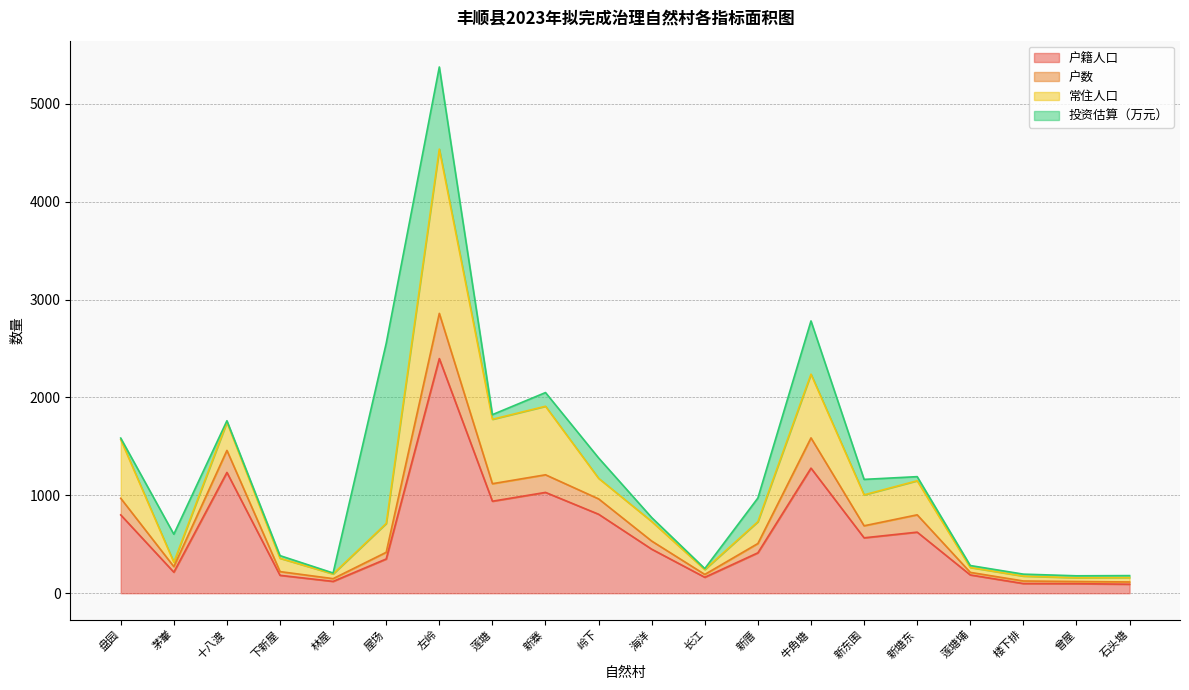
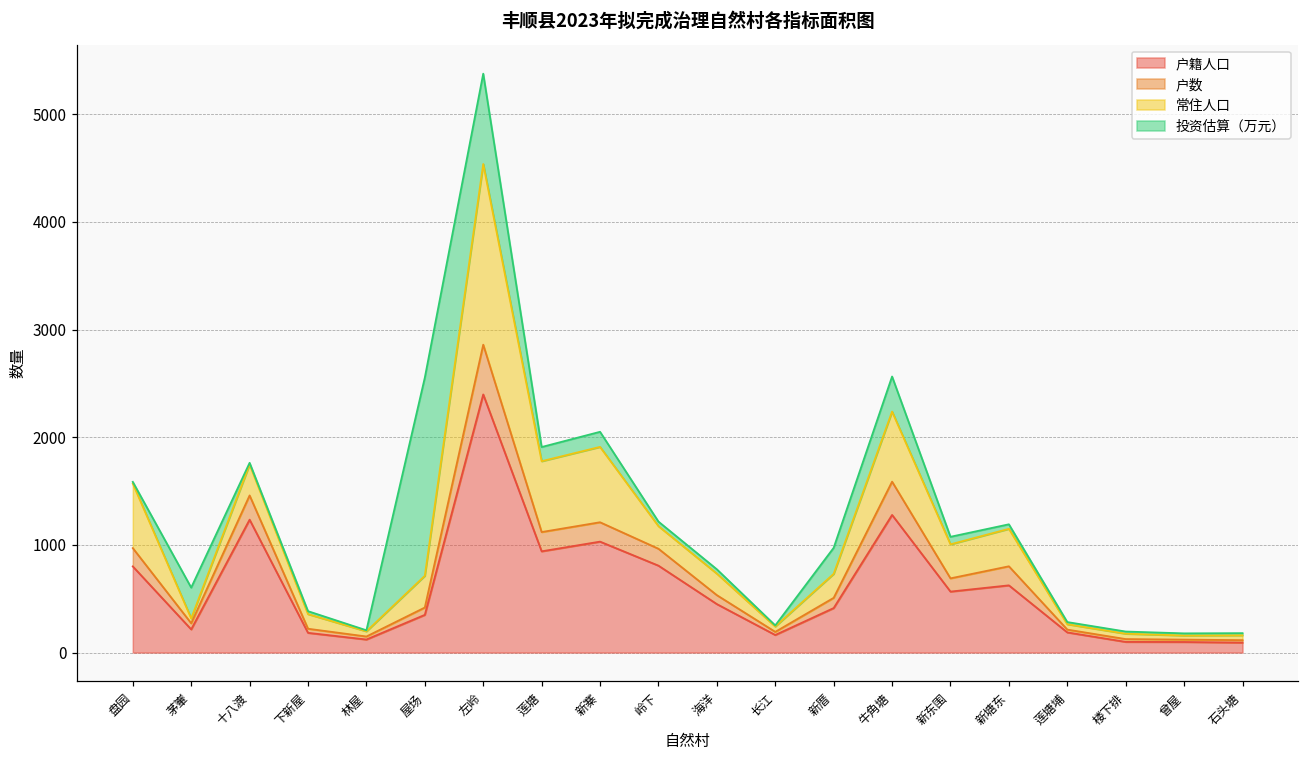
  {
    "投资估算（万元）": {
      "茅輋": 300,
      "下新屋": 0,
      "屋场": 1800,
      "左岭": 800,
-     "莲塘": 0,
+     "莲塘": 100,
      "新寨": 100,
-     "岭下": 200,
+     "岭下": 0,
      "海洋": 0,
      "新厝": 200,
-     "牛角塘": 500,
-     "新东围": 200,
+     "牛角塘": 300,
+     "新东围": 100,
      "新塘东": 0
    }
  }
